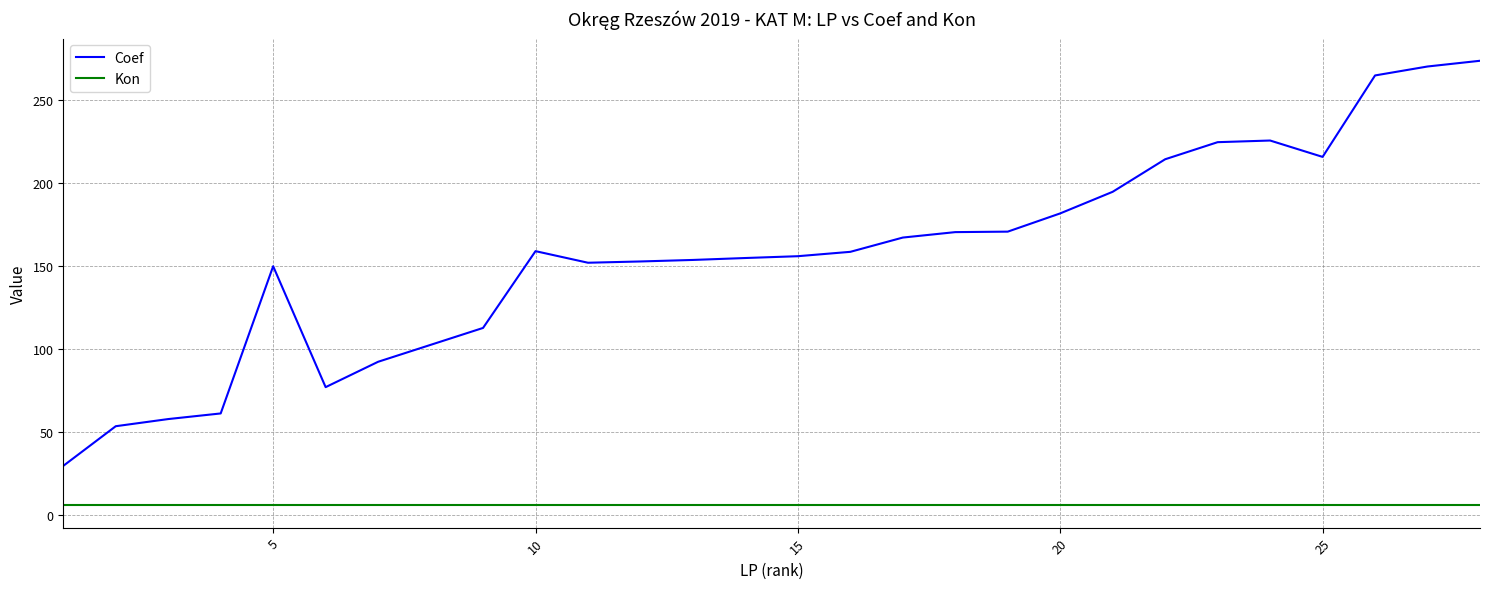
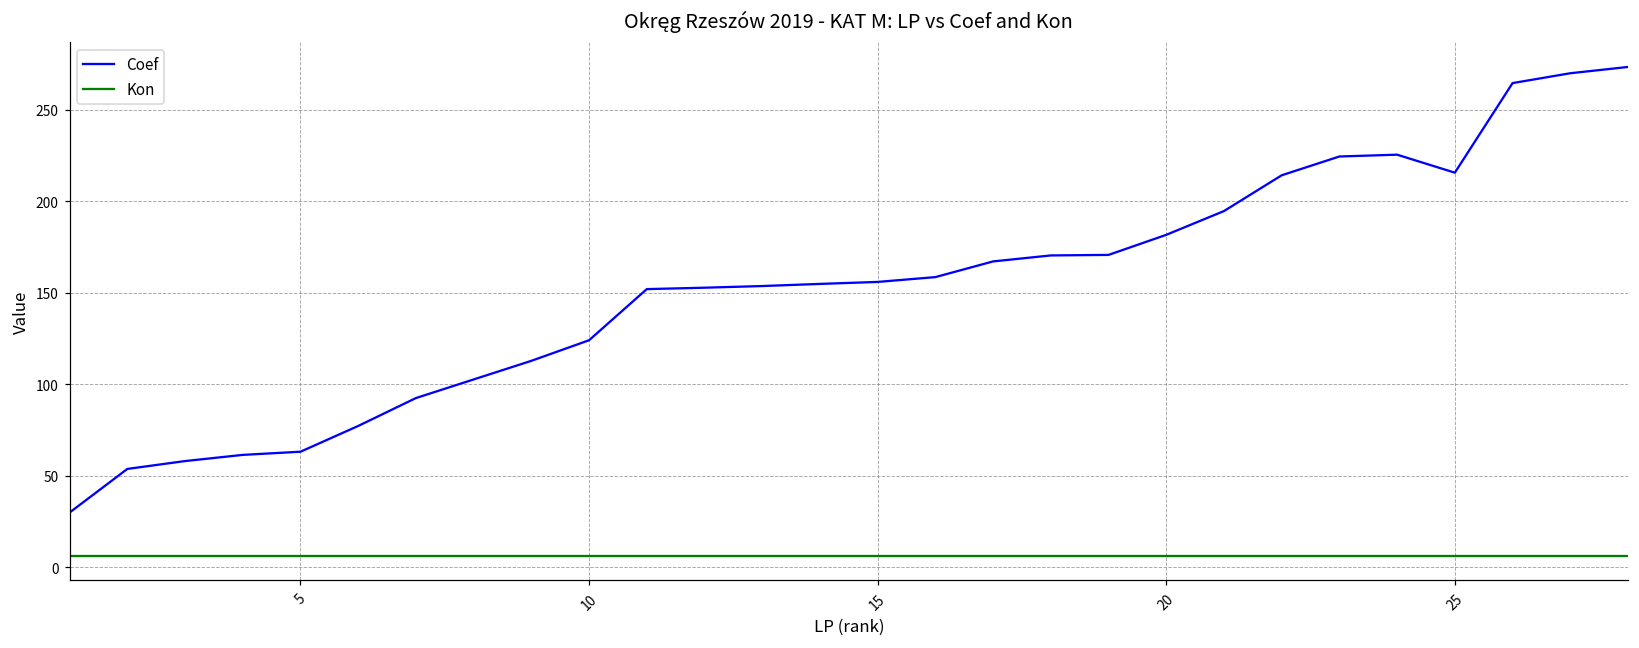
  {
    "Coef": {
-     "5": 150,
-     "10": 159,
+     "5": 63,
+     "10": 124,
      "15": 156,
      "20": 182,
      "25": 216
    },
    "Kon": {
      "5": 6,
      "10": 6,
      "15": 6,
      "20": 6,
      "25": 6
    }
  }
